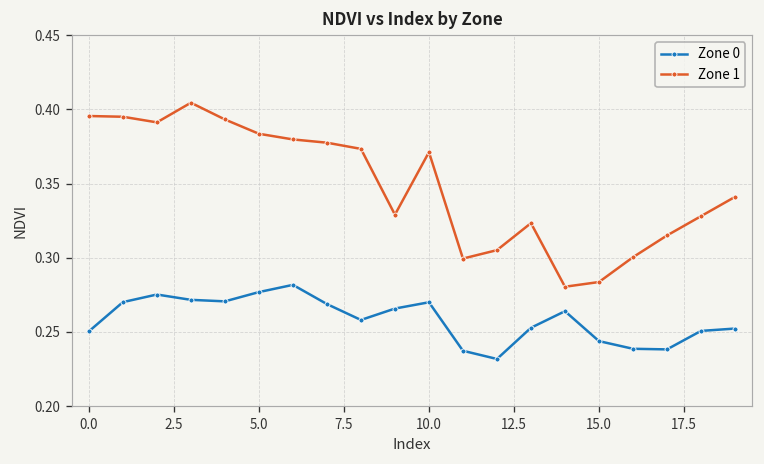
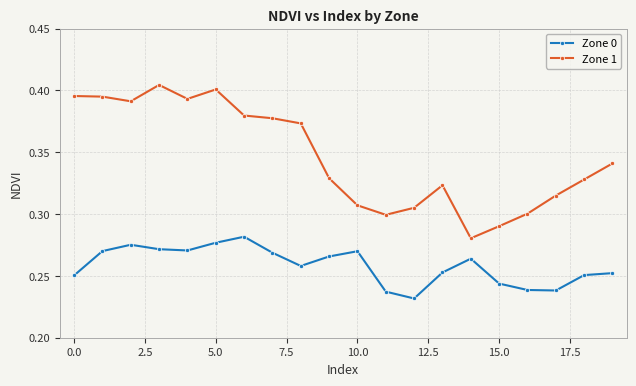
  {
    "Zone 0": {
      "0.0": 0.250,
      "5.0": 0.277,
      "10.0": 0.270,
      "15.0": 0.244
    },
    "Zone 1": {
      "0.0": 0.396,
-     "5.0": 0.384,
-     "10.0": 0.371,
-     "15.0": 0.284
+     "5.0": 0.401,
+     "10.0": 0.307,
+     "15.0": 0.290
    }
  }
